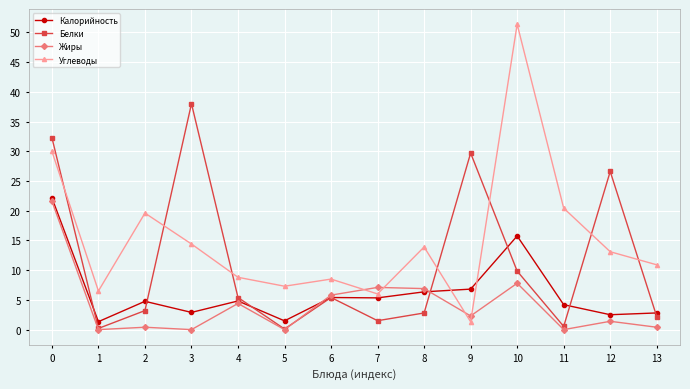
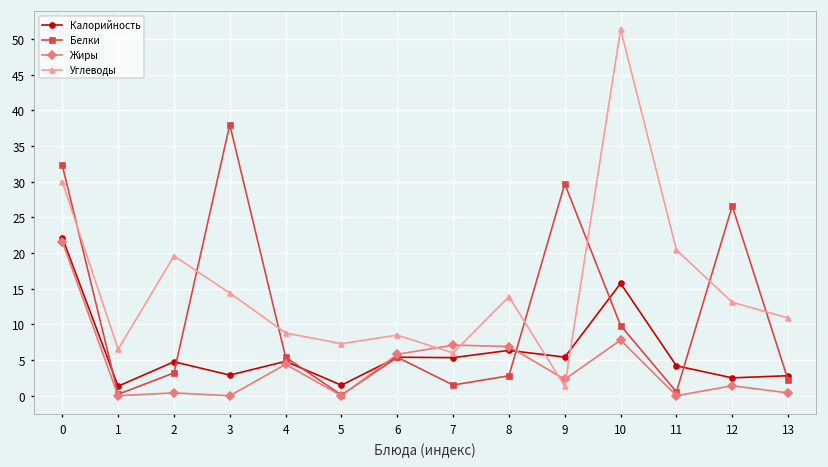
  {
    "Калорийность": {
      "0": 22,
      "1": 1,
      "2": 5,
      "3": 3,
      "5": 1,
      "7": 5,
      "8": 6,
-     "9": 7,
+     "9": 5,
      "10": 16,
      "11": 4,
      "12": 3,
      "13": 3
    },
    "Белки": {
      "0": 32,
      "2": 3,
      "3": 38,
      "4": 5,
      "7": 2,
      "8": 3,
      "9": 30,
      "10": 10,
      "11": 1,
      "12": 27,
      "13": 2
    }
  }
